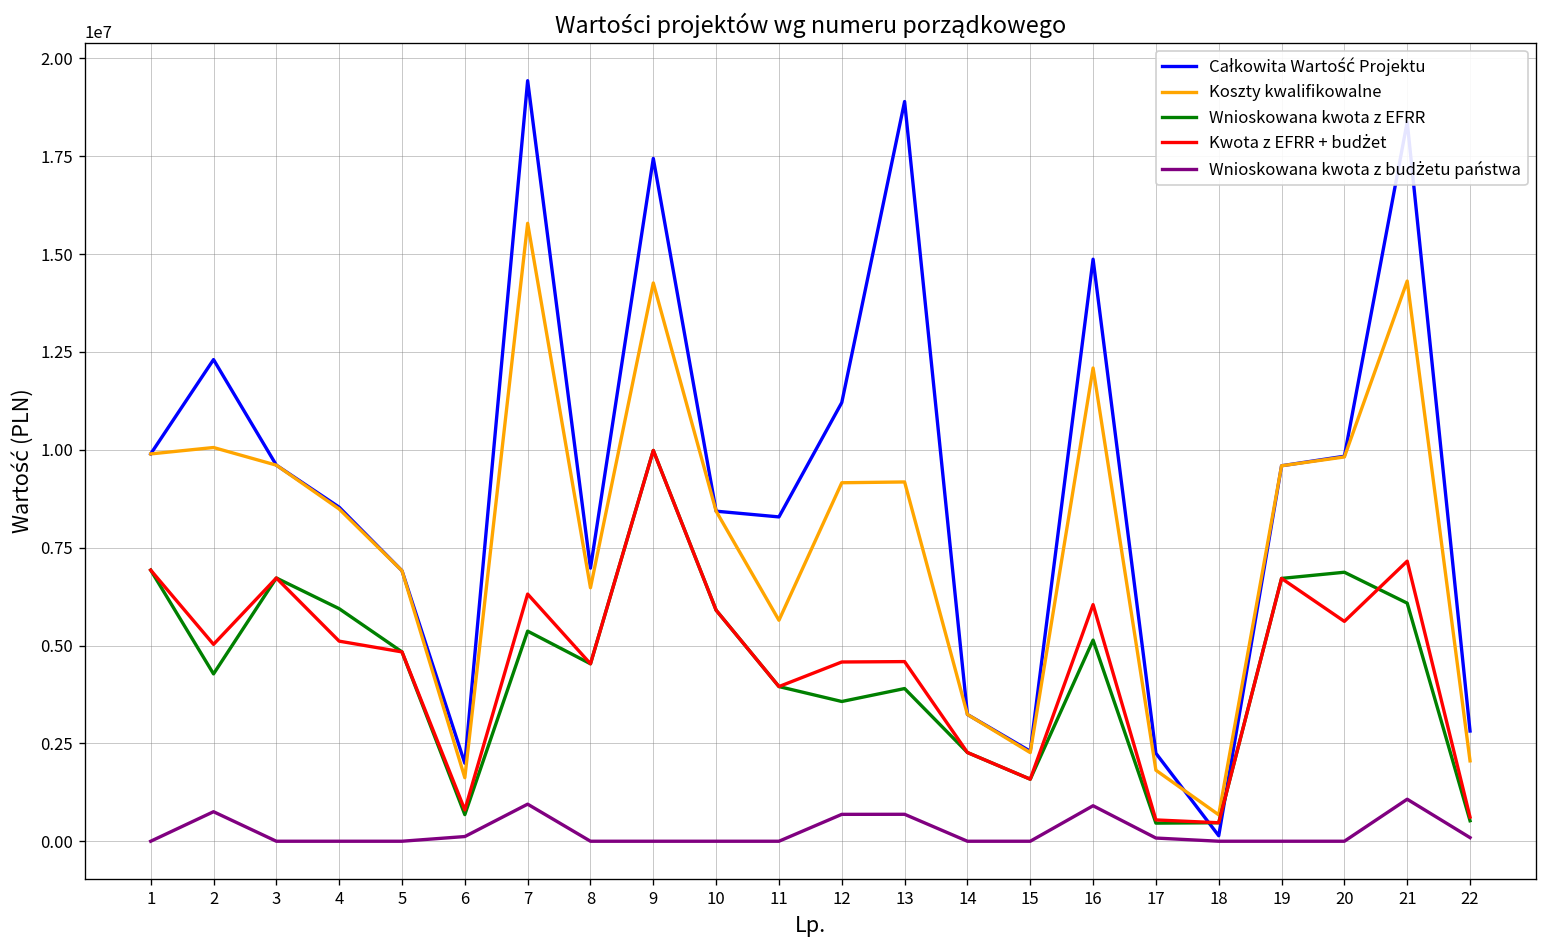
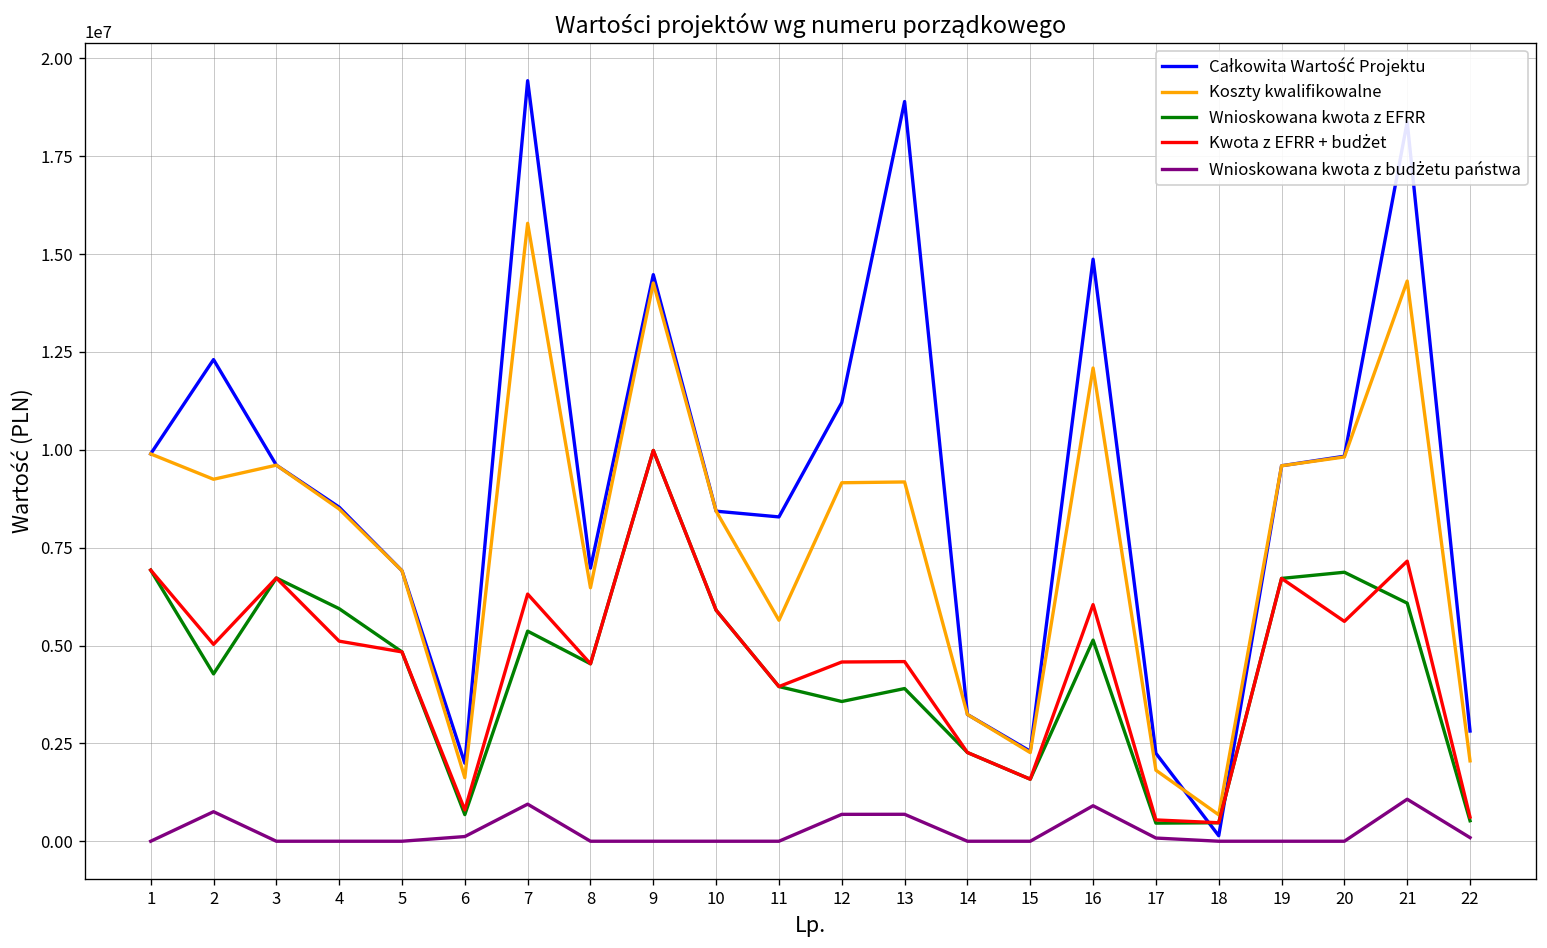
  {
    "Całkowita Wartość Projektu": {
      "2": 12300000,
      "6": 2000000,
      "7": 19400000,
      "8": 7000000,
-     "9": 17400000,
+     "9": 14500000,
      "11": 8300000,
      "12": 11200000,
      "13": 18900000,
      "16": 14900000,
      "17": 2200000,
      "18": 100000,
      "22": 2800000
    },
    "Koszty kwalifikowalne": {
-     "2": 10100000,
+     "2": 9200000,
      "6": 1600000,
      "7": 15800000,
      "8": 6500000,
      "9": 14300000,
      "11": 5600000,
      "12": 9200000,
      "13": 9200000,
      "16": 12100000,
      "17": 1800000,
      "18": 700000,
      "21": 14300000,
      "22": 2100000
    },
    "Wnioskowana kwota z EFRR": {
      "2": 4300000,
      "4": 5900000,
      "6": 700000,
      "7": 5400000,
      "12": 3600000,
      "13": 3900000,
      "16": 5100000,
      "17": 500000,
      "20": 6900000,
      "21": 6100000,
      "22": 500000
    },
    "Kwota z EFRR + budżet": {
      "2": 5000000,
      "4": 5100000,
      "6": 800000,
      "7": 6300000,
      "12": 4600000,
      "13": 4600000,
      "16": 6000000,
      "17": 500000,
      "20": 5600000,
      "21": 7200000,
      "22": 600000
    },
    "Wnioskowana kwota z budżetu państwa": {
      "1": 0,
      "2": 800000,
      "3": 0,
      "4": 0,
      "5": 0,
      "6": 100000,
      "7": 900000,
      "8": 0,
      "9": 0,
      "10": 0,
      "11": 0,
      "12": 700000,
      "13": 700000,
      "14": 0,
      "15": 0,
      "16": 900000,
      "17": 100000,
      "18": 0,
      "19": 0,
      "20": 0,
      "21": 1100000,
      "22": 100000
    }
  }
